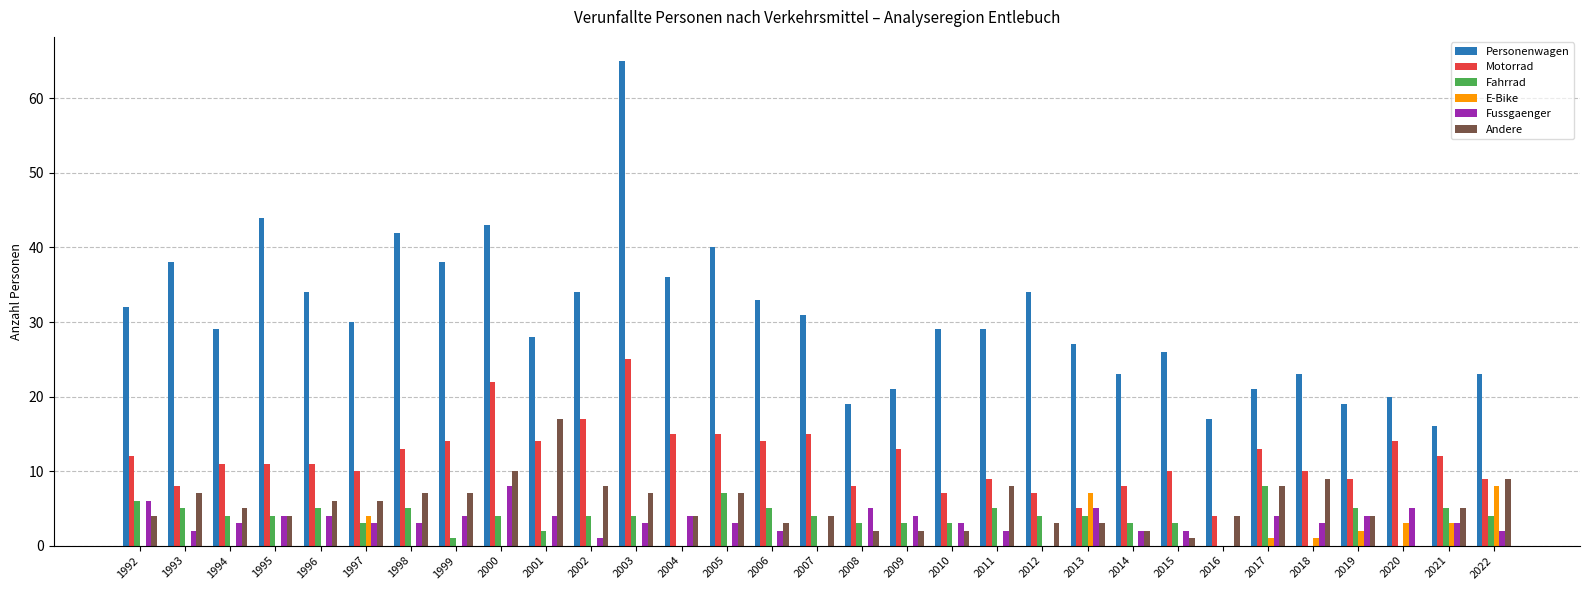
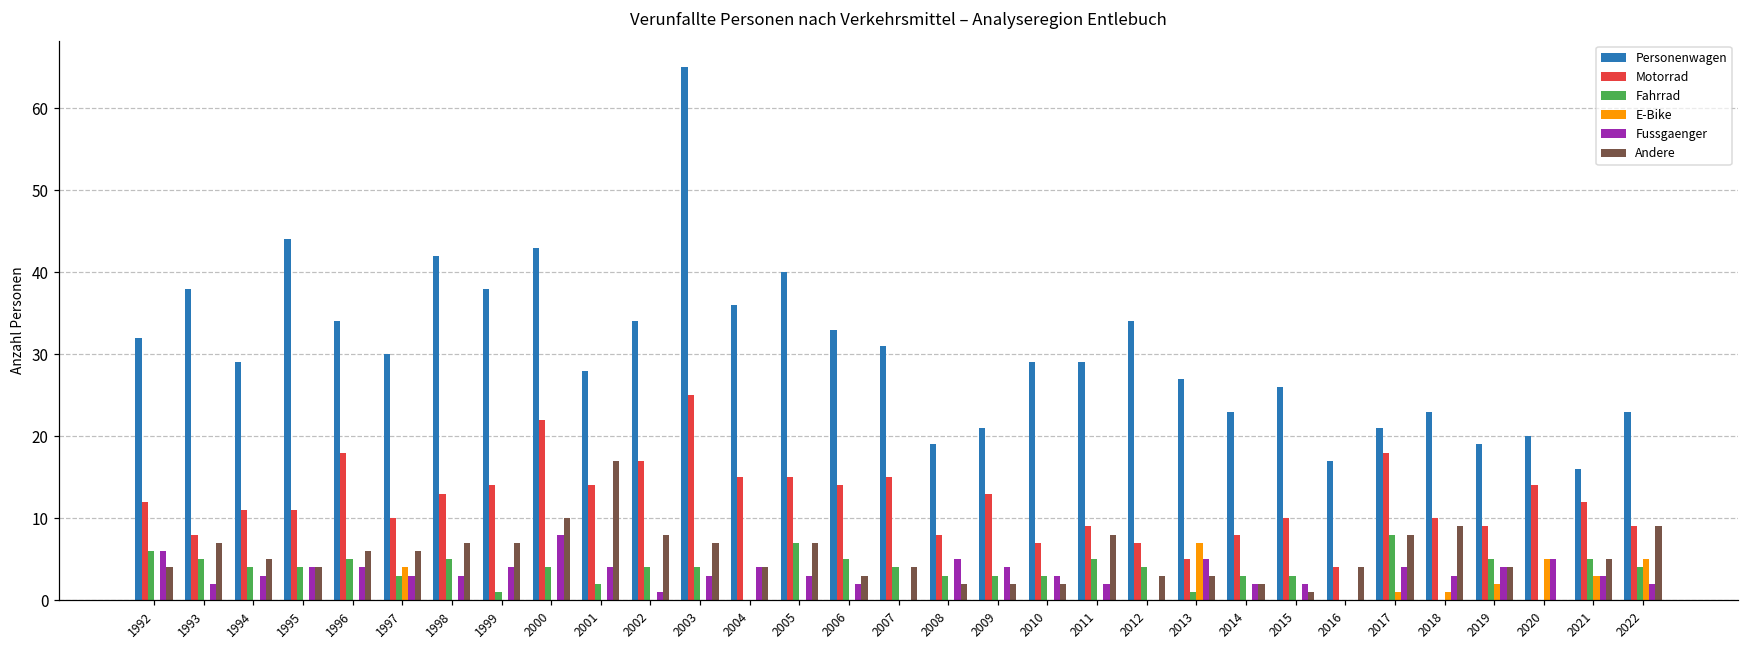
  {
    "Personenwagen": {
      "1992": 32,
      "1993": 38,
      "1994": 29,
      "1995": 44,
      "1996": 34,
      "1997": 30,
      "1998": 42,
      "1999": 38,
      "2000": 43,
      "2001": 28,
      "2002": 34,
      "2003": 65,
      "2004": 36,
      "2005": 40,
      "2006": 33,
      "2007": 31,
      "2008": 19,
      "2009": 21,
      "2010": 29,
      "2011": 29,
      "2012": 34,
      "2013": 27,
      "2014": 23,
      "2015": 26,
      "2016": 17,
      "2017": 21,
      "2018": 23,
      "2019": 19,
      "2020": 20,
      "2021": 16,
      "2022": 23
    },
    "Motorrad": {
      "1992": 12,
      "1993": 8,
      "1994": 11,
      "1995": 11,
-     "1996": 11,
+     "1996": 18,
      "1997": 10,
      "1998": 13,
      "1999": 14,
      "2000": 22,
      "2001": 14,
      "2002": 17,
      "2003": 25,
      "2004": 15,
      "2005": 15,
      "2006": 14,
      "2007": 15,
      "2008": 8,
      "2009": 13,
      "2010": 7,
      "2011": 9,
      "2012": 7,
      "2013": 5,
      "2014": 8,
      "2015": 10,
      "2016": 4,
-     "2017": 13,
+     "2017": 18,
      "2018": 10,
      "2019": 9,
      "2020": 14,
      "2021": 12,
      "2022": 9
    },
    "Fahrrad": {
      "1992": 6,
      "1993": 5,
      "1994": 4,
      "1995": 4,
      "1996": 5,
      "1997": 3,
      "1998": 5,
      "1999": 1,
      "2000": 4,
      "2001": 2,
      "2002": 4,
      "2003": 4,
      "2004": 0,
      "2005": 7,
      "2006": 5,
      "2007": 4,
      "2008": 3,
      "2009": 3,
      "2010": 3,
      "2011": 5,
      "2012": 4,
-     "2013": 4,
+     "2013": 1,
      "2014": 3,
      "2015": 3,
      "2016": 0,
      "2017": 8,
      "2018": 0,
      "2019": 5,
      "2020": 0,
      "2021": 5,
      "2022": 4
    },
    "E-Bike": {
      "1992": 0,
      "1993": 0,
      "1994": 0,
      "1995": 0,
      "1996": 0,
      "1997": 4,
      "1998": 0,
      "1999": 0,
      "2000": 0,
      "2001": 0,
      "2002": 0,
      "2003": 0,
      "2004": 0,
      "2005": 0,
      "2006": 0,
      "2007": 0,
      "2008": 0,
      "2009": 0,
      "2010": 0,
      "2011": 0,
      "2012": 0,
      "2013": 7,
      "2014": 0,
      "2015": 0,
      "2016": 0,
      "2017": 1,
      "2018": 1,
      "2019": 2,
-     "2020": 3,
+     "2020": 5,
      "2021": 3,
-     "2022": 8
+     "2022": 5
    },
    "Fussgaenger": {
      "1992": 6,
      "1993": 2,
      "1994": 3,
      "1995": 4,
      "1996": 4,
      "1997": 3,
      "1998": 3,
      "1999": 4,
      "2000": 8,
      "2001": 4,
      "2002": 1,
      "2003": 3,
      "2004": 4,
      "2005": 3,
      "2006": 2,
      "2007": 0,
      "2008": 5,
      "2009": 4,
      "2010": 3,
      "2011": 2,
      "2012": 0,
      "2013": 5,
      "2014": 2,
      "2015": 2,
      "2016": 0,
      "2017": 4,
      "2018": 3,
      "2019": 4,
      "2020": 5,
      "2021": 3,
      "2022": 2
    },
    "Andere": {
      "1992": 4,
      "1993": 7,
      "1994": 5,
      "1995": 4,
      "1996": 6,
      "1997": 6,
      "1998": 7,
      "1999": 7,
      "2000": 10,
      "2001": 17,
      "2002": 8,
      "2003": 7,
      "2004": 4,
      "2005": 7,
      "2006": 3,
      "2007": 4,
      "2008": 2,
      "2009": 2,
      "2010": 2,
      "2011": 8,
      "2012": 3,
      "2013": 3,
      "2014": 2,
      "2015": 1,
      "2016": 4,
      "2017": 8,
      "2018": 9,
      "2019": 4,
      "2020": 0,
      "2021": 5,
      "2022": 9
    }
  }
